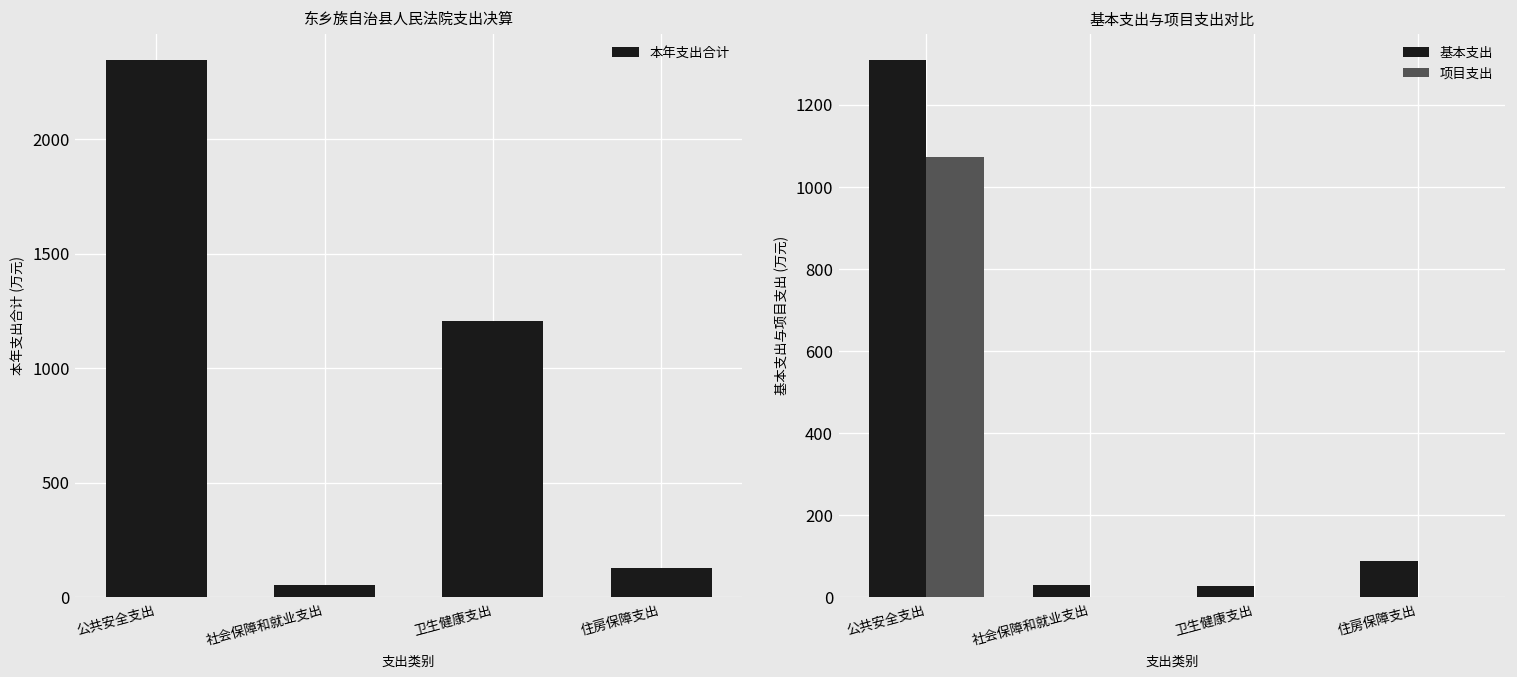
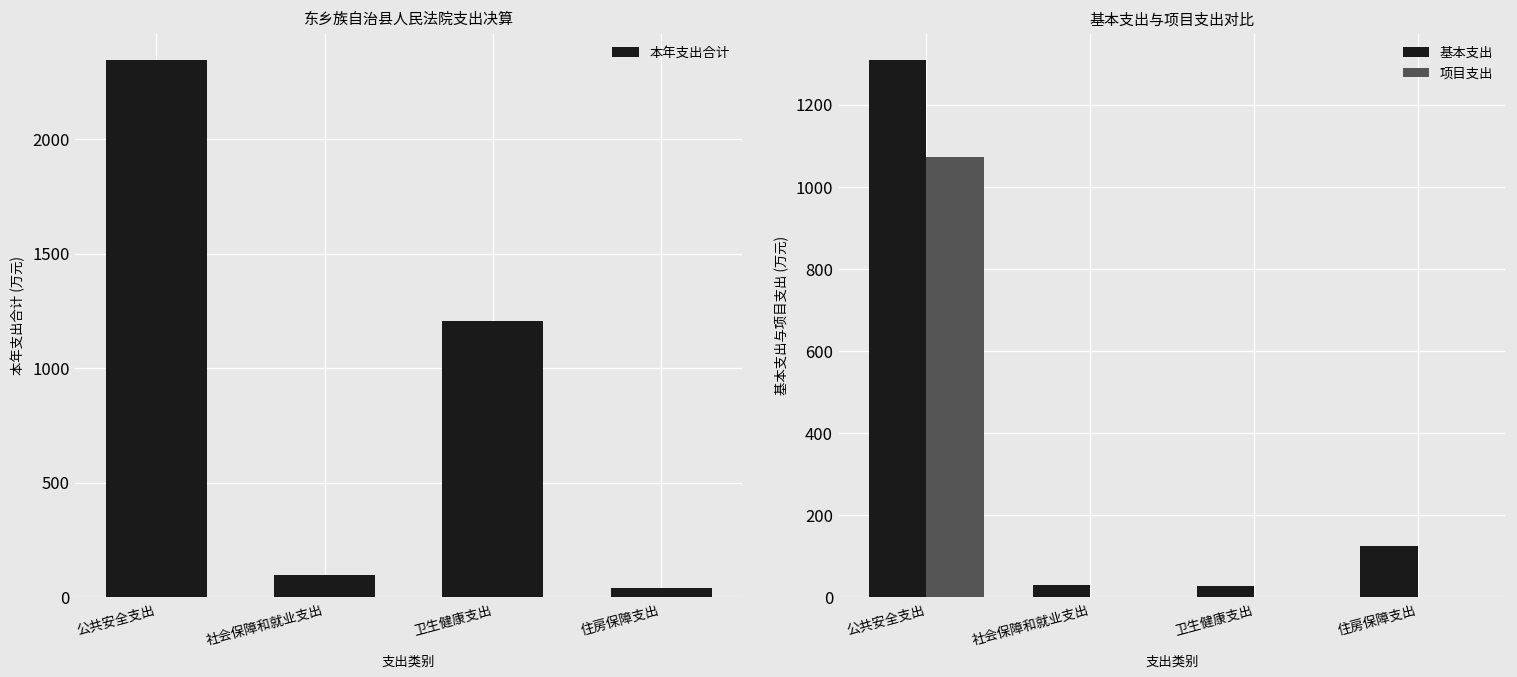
  {
    "东乡族自治县人民法院支出决算": {
      "公共安全支出": 2340,
-     "社会保障和就业支出": 50,
+     "社会保障和就业支出": 100,
      "卫生健康支出": 1210,
-     "住房保障支出": 120
+     "住房保障支出": 40
    },
    "基本支出与项目支出对比": {
      "基本支出": {
        "公共安全支出": 1310,
        "社会保障和就业支出": 30,
        "卫生健康支出": 30,
-       "住房保障支出": 90
+       "住房保障支出": 120
      },
      "项目支出": {
        "公共安全支出": 1070,
        "社会保障和就业支出": 0,
        "卫生健康支出": 0,
        "住房保障支出": 0
      }
    }
  }
